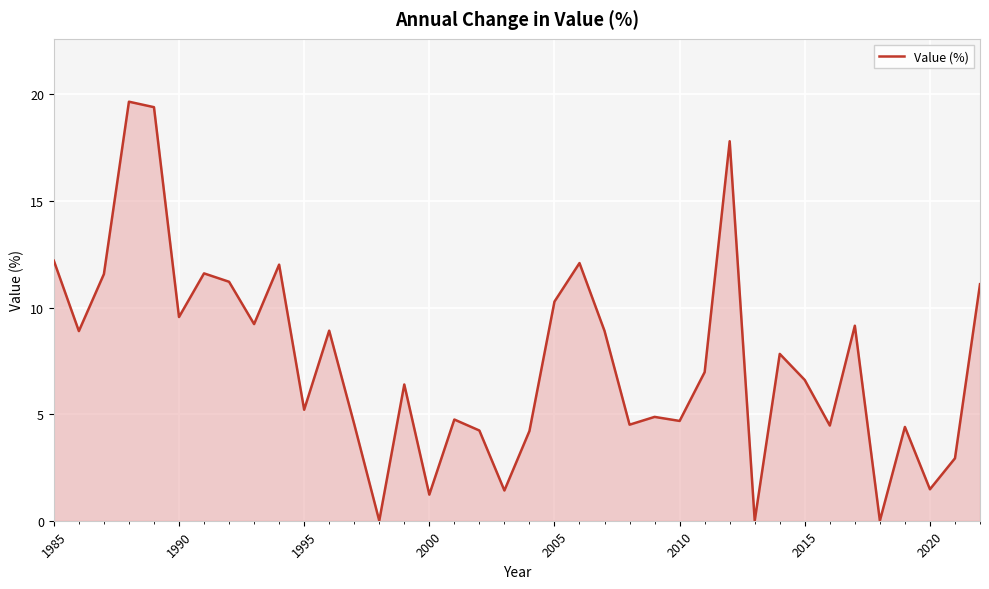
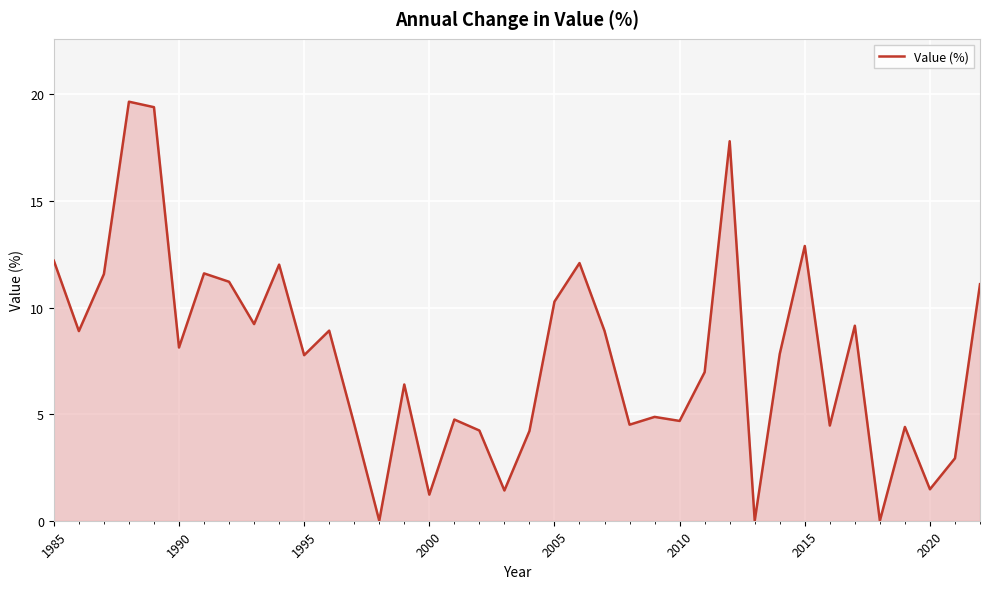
  {
    "1985": 12.2,
-   "1990": 9.6,
-   "1995": 5.2,
+   "1990": 8.1,
+   "1995": 7.8,
    "2000": 1.2,
    "2005": 10.3,
    "2010": 4.7,
-   "2015": 6.6,
+   "2015": 12.9,
    "2020": 1.5
  }
